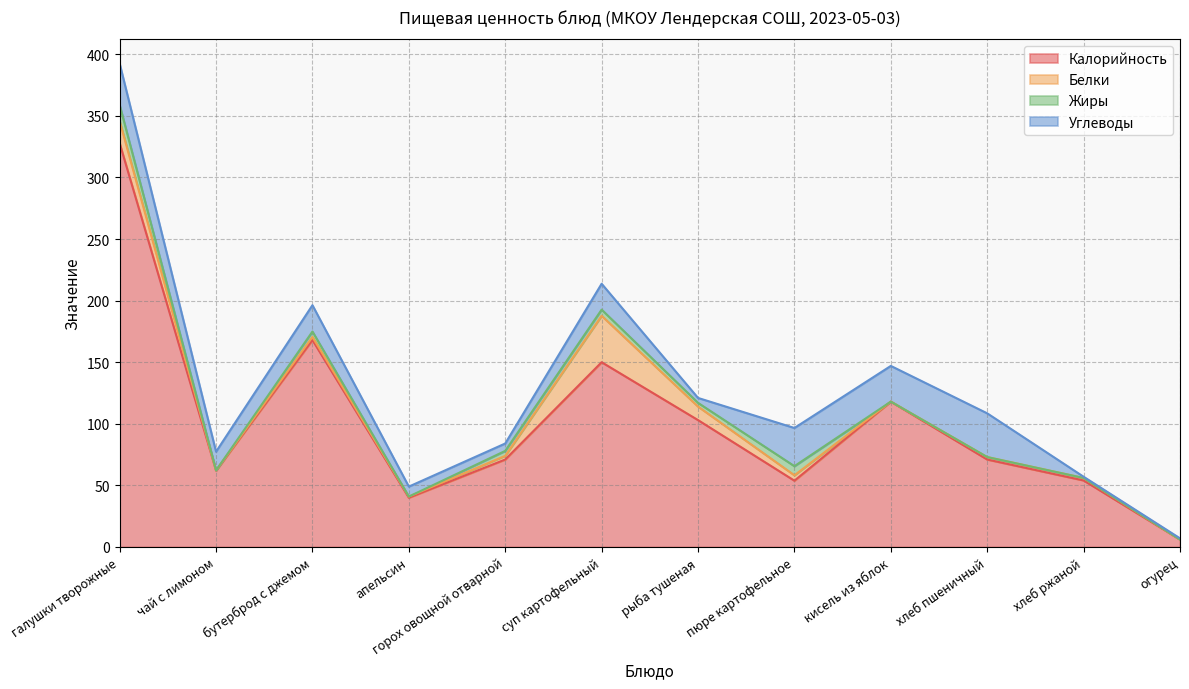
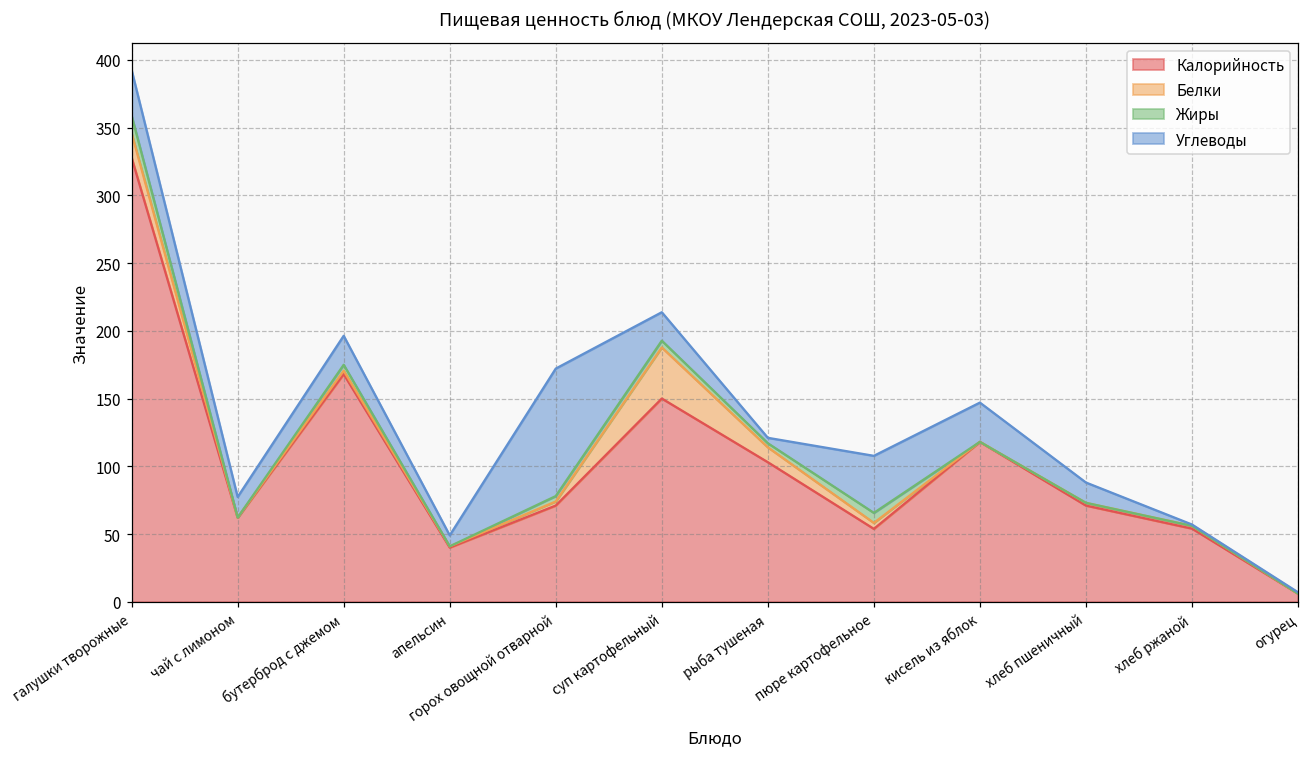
  {
    "Калорийность": {
      "галушки творожные": 328,
      "бутерброд с джемом": 168,
      "горох овощной отварной": 71,
      "суп картофельный": 150,
      "рыба тушеная": 103,
      "пюре картофельное": 54
    },
    "Белки": {
      "галушки творожные": 18,
      "бутерброд с джемом": 3,
      "горох овощной отварной": 3,
      "суп картофельный": 38,
      "рыба тушеная": 11,
      "пюре картофельное": 4
    },
    "Жиры": {
      "галушки творожные": 13,
      "бутерброд с джемом": 4,
      "горох овощной отварной": 4,
      "суп картофельный": 5,
      "рыба тушеная": 3,
      "пюре картофельное": 7
    },
    "Углеводы": {
      "галушки творожные": 34,
      "чай с лимоном": 15,
      "бутерброд с джемом": 21,
      "апельсин": 8,
-     "горох овощной отварной": 6,
+     "горох овощной отварной": 94,
      "суп картофельный": 21,
      "рыба тушеная": 4,
-     "пюре картофельное": 31,
+     "пюре картофельное": 42,
      "кисель из яблок": 29,
-     "хлеб пшеничный": 36
+     "хлеб пшеничный": 15
    }
  }
